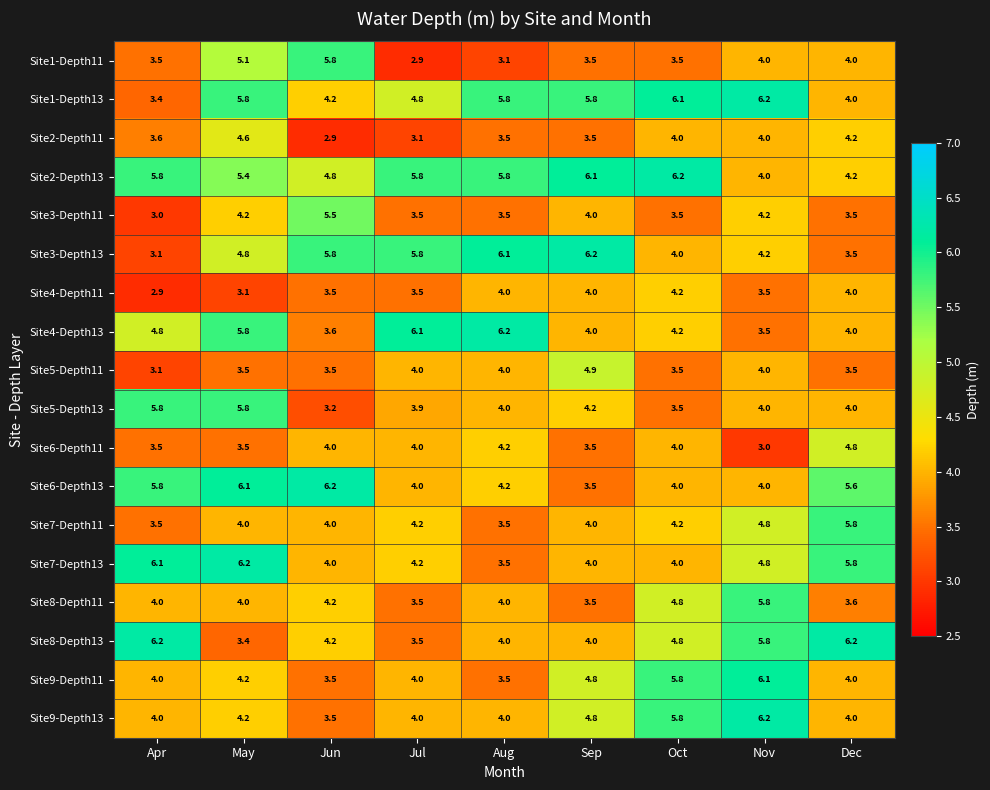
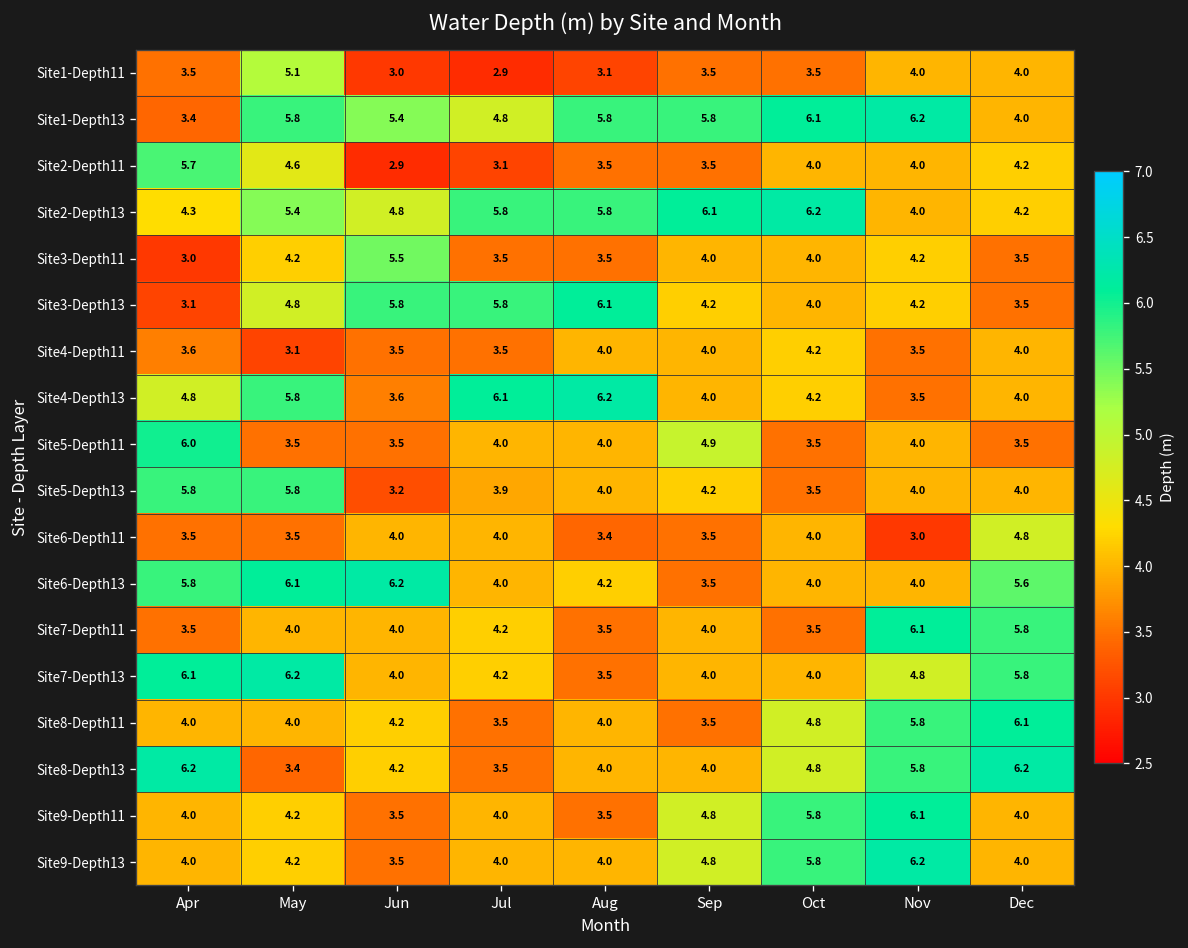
  {
    "Site1-Depth11": {
      "Apr": 3.5,
      "May": 5.1,
-     "Jun": 5.8,
+     "Jun": 3.0,
      "Jul": 2.9,
      "Aug": 3.1,
      "Sep": 3.5,
      "Oct": 3.5,
      "Nov": 4.0,
      "Dec": 4.0
    },
    "Site1-Depth13": {
      "Apr": 3.4,
      "May": 5.8,
-     "Jun": 4.2,
+     "Jun": 5.4,
      "Jul": 4.8,
      "Aug": 5.8,
      "Sep": 5.8,
      "Oct": 6.1,
      "Nov": 6.2,
      "Dec": 4.0
    },
    "Site2-Depth11": {
-     "Apr": 3.6,
+     "Apr": 5.7,
      "May": 4.6,
      "Jun": 2.9,
      "Jul": 3.1,
      "Aug": 3.5,
      "Sep": 3.5,
      "Oct": 4.0,
      "Nov": 4.0,
      "Dec": 4.2
    },
    "Site2-Depth13": {
-     "Apr": 5.8,
+     "Apr": 4.3,
      "May": 5.4,
      "Jun": 4.8,
      "Jul": 5.8,
      "Aug": 5.8,
      "Sep": 6.1,
      "Oct": 6.2,
      "Nov": 4.0,
      "Dec": 4.2
    },
    "Site3-Depth11": {
      "Apr": 3.0,
      "May": 4.2,
      "Jun": 5.5,
      "Jul": 3.5,
      "Aug": 3.5,
      "Sep": 4.0,
-     "Oct": 3.5,
+     "Oct": 4.0,
      "Nov": 4.2,
      "Dec": 3.5
    },
    "Site3-Depth13": {
      "Apr": 3.1,
      "May": 4.8,
      "Jun": 5.8,
      "Jul": 5.8,
      "Aug": 6.1,
-     "Sep": 6.2,
+     "Sep": 4.2,
      "Oct": 4.0,
      "Nov": 4.2,
      "Dec": 3.5
    },
    "Site4-Depth11": {
-     "Apr": 2.9,
+     "Apr": 3.6,
      "May": 3.1,
      "Jun": 3.5,
      "Jul": 3.5,
      "Aug": 4.0,
      "Sep": 4.0,
      "Oct": 4.2,
      "Nov": 3.5,
      "Dec": 4.0
    },
    "Site4-Depth13": {
      "Apr": 4.8,
      "May": 5.8,
      "Jun": 3.6,
      "Jul": 6.1,
      "Aug": 6.2,
      "Sep": 4.0,
      "Oct": 4.2,
      "Nov": 3.5,
      "Dec": 4.0
    },
    "Site5-Depth11": {
-     "Apr": 3.1,
+     "Apr": 6.0,
      "May": 3.5,
      "Jun": 3.5,
      "Jul": 4.0,
      "Aug": 4.0,
      "Sep": 4.9,
      "Oct": 3.5,
      "Nov": 4.0,
      "Dec": 3.5
    },
    "Site5-Depth13": {
      "Apr": 5.8,
      "May": 5.8,
      "Jun": 3.2,
      "Jul": 3.9,
      "Aug": 4.0,
      "Sep": 4.2,
      "Oct": 3.5,
      "Nov": 4.0,
      "Dec": 4.0
    },
    "Site6-Depth11": {
      "Apr": 3.5,
      "May": 3.5,
      "Jun": 4.0,
      "Jul": 4.0,
-     "Aug": 4.2,
+     "Aug": 3.4,
      "Sep": 3.5,
      "Oct": 4.0,
      "Nov": 3.0,
      "Dec": 4.8
    },
    "Site6-Depth13": {
      "Apr": 5.8,
      "May": 6.1,
      "Jun": 6.2,
      "Jul": 4.0,
      "Aug": 4.2,
      "Sep": 3.5,
      "Oct": 4.0,
      "Nov": 4.0,
      "Dec": 5.6
    },
    "Site7-Depth11": {
      "Apr": 3.5,
      "May": 4.0,
      "Jun": 4.0,
      "Jul": 4.2,
      "Aug": 3.5,
      "Sep": 4.0,
-     "Oct": 4.2,
-     "Nov": 4.8,
+     "Oct": 3.5,
+     "Nov": 6.1,
      "Dec": 5.8
    },
    "Site7-Depth13": {
      "Apr": 6.1,
      "May": 6.2,
      "Jun": 4.0,
      "Jul": 4.2,
      "Aug": 3.5,
      "Sep": 4.0,
      "Oct": 4.0,
      "Nov": 4.8,
      "Dec": 5.8
    },
    "Site8-Depth11": {
      "Apr": 4.0,
      "May": 4.0,
      "Jun": 4.2,
      "Jul": 3.5,
      "Aug": 4.0,
      "Sep": 3.5,
      "Oct": 4.8,
      "Nov": 5.8,
-     "Dec": 3.6
+     "Dec": 6.1
    },
    "Site8-Depth13": {
      "Apr": 6.2,
      "May": 3.4,
      "Jun": 4.2,
      "Jul": 3.5,
      "Aug": 4.0,
      "Sep": 4.0,
      "Oct": 4.8,
      "Nov": 5.8,
      "Dec": 6.2
    },
    "Site9-Depth11": {
      "Apr": 4.0,
      "May": 4.2,
      "Jun": 3.5,
      "Jul": 4.0,
      "Aug": 3.5,
      "Sep": 4.8,
      "Oct": 5.8,
      "Nov": 6.1,
      "Dec": 4.0
    },
    "Site9-Depth13": {
      "Apr": 4.0,
      "May": 4.2,
      "Jun": 3.5,
      "Jul": 4.0,
      "Aug": 4.0,
      "Sep": 4.8,
      "Oct": 5.8,
      "Nov": 6.2,
      "Dec": 4.0
    }
  }
